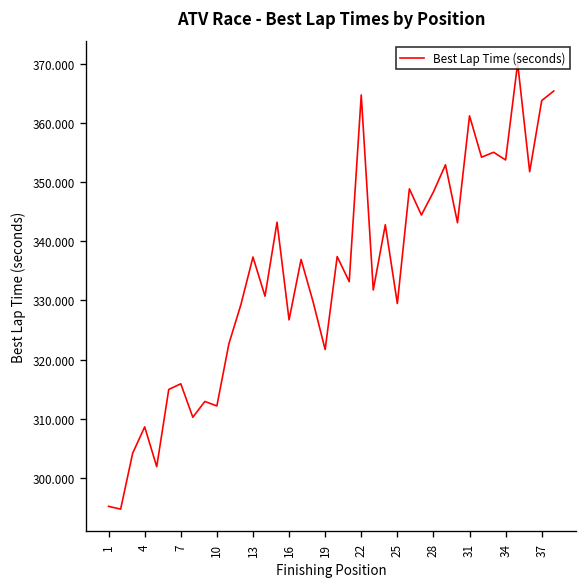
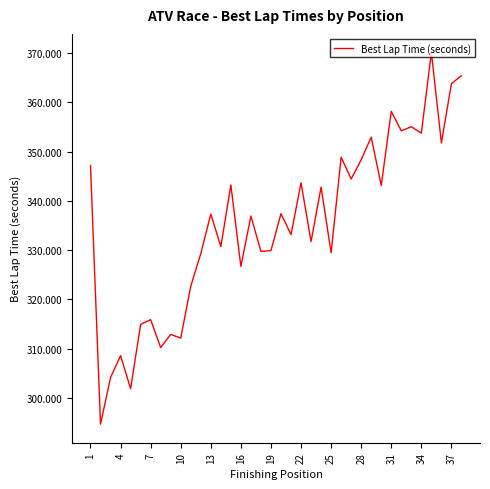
  {
-   "1": 295,
+   "1": 347,
    "4": 309,
    "7": 316,
    "10": 312,
    "13": 337,
    "16": 327,
-   "19": 322,
-   "22": 365,
+   "19": 330,
+   "22": 344,
    "25": 329,
    "28": 348,
-   "31": 361,
+   "31": 358,
    "34": 354,
    "37": 364
  }
